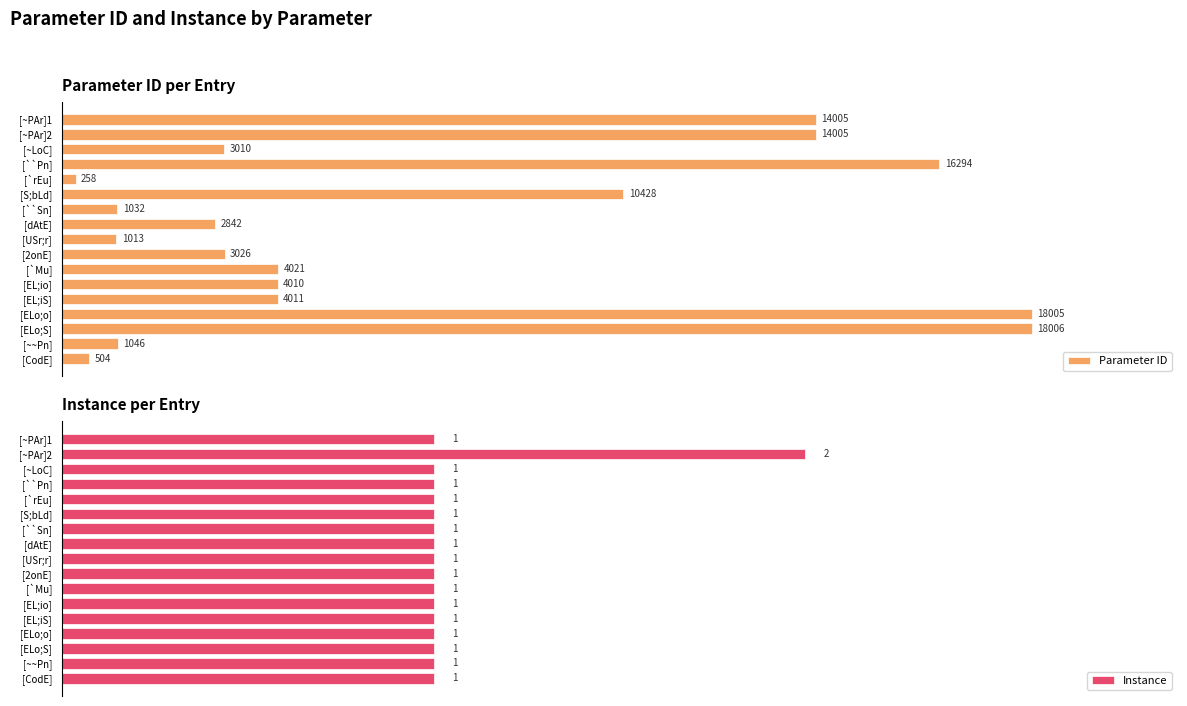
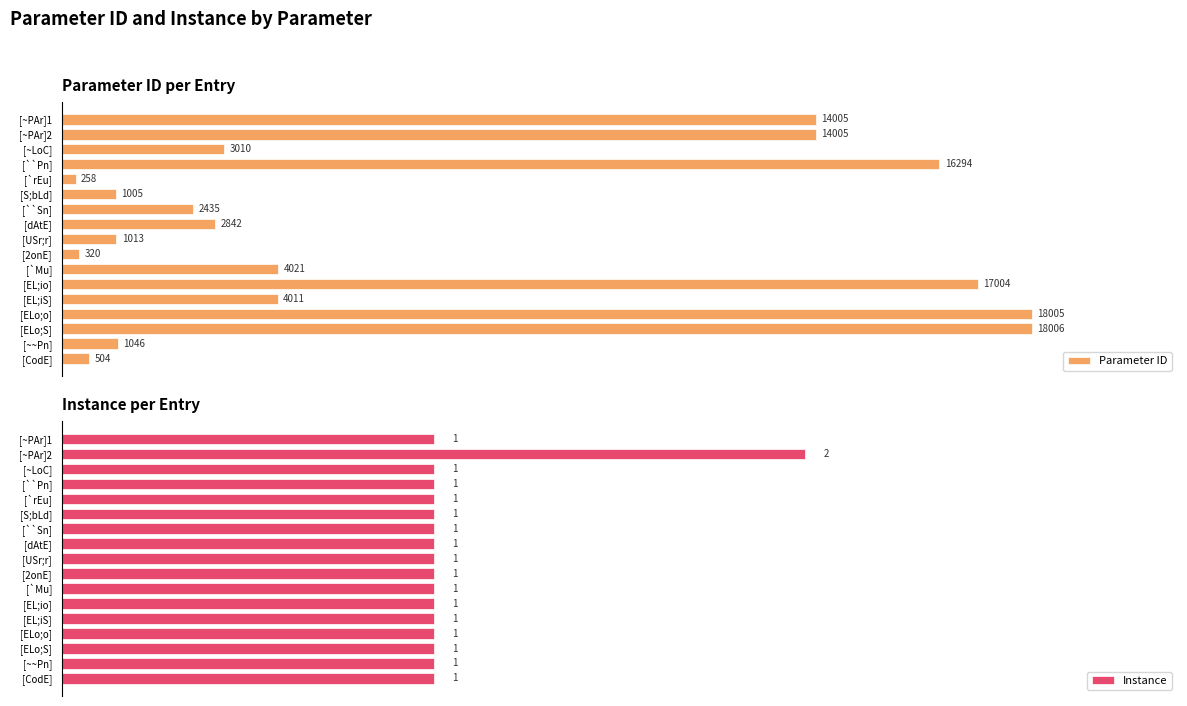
  {
    "Parameter ID per Entry": {
      "[~PAr]1": 14005,
      "[~PAr]2": 14005,
      "[~LoC]": 3010,
      "[``Pn]": 16294,
      "[`rEu]": 258,
-     "[S;bLd]": 10428,
-     "[``Sn]": 1032,
+     "[S;bLd]": 1005,
+     "[``Sn]": 2435,
      "[dAtE]": 2842,
      "[USr;r]": 1013,
-     "[2onE]": 3026,
+     "[2onE]": 320,
      "[`Mu]": 4021,
-     "[EL;io]": 4010,
+     "[EL;io]": 17004,
      "[EL;iS]": 4011,
      "[ELo;o]": 18005,
      "[ELo;S]": 18006,
      "[~~Pn]": 1046,
      "[CodE]": 504
    },
    "Instance per Entry": {
      "[~PAr]1": 1,
      "[~PAr]2": 2,
      "[~LoC]": 1,
      "[``Pn]": 1,
      "[`rEu]": 1,
      "[S;bLd]": 1,
      "[``Sn]": 1,
      "[dAtE]": 1,
      "[USr;r]": 1,
      "[2onE]": 1,
      "[`Mu]": 1,
      "[EL;io]": 1,
      "[EL;iS]": 1,
      "[ELo;o]": 1,
      "[ELo;S]": 1,
      "[~~Pn]": 1,
      "[CodE]": 1
    }
  }
